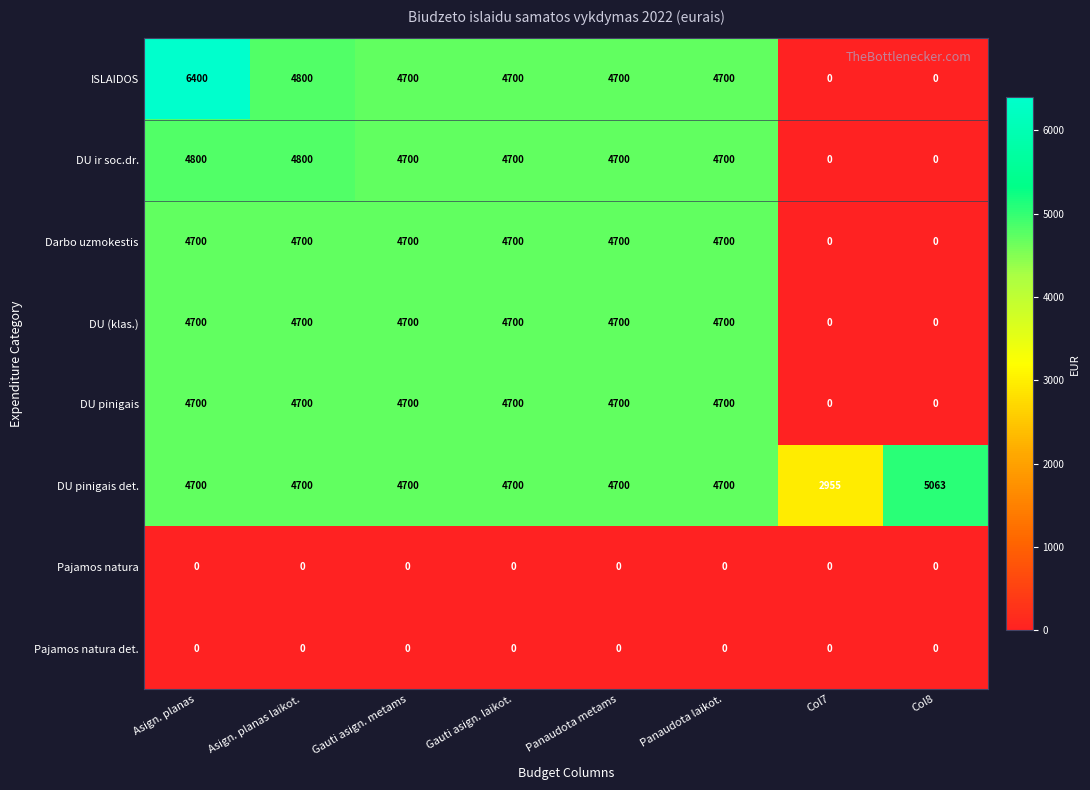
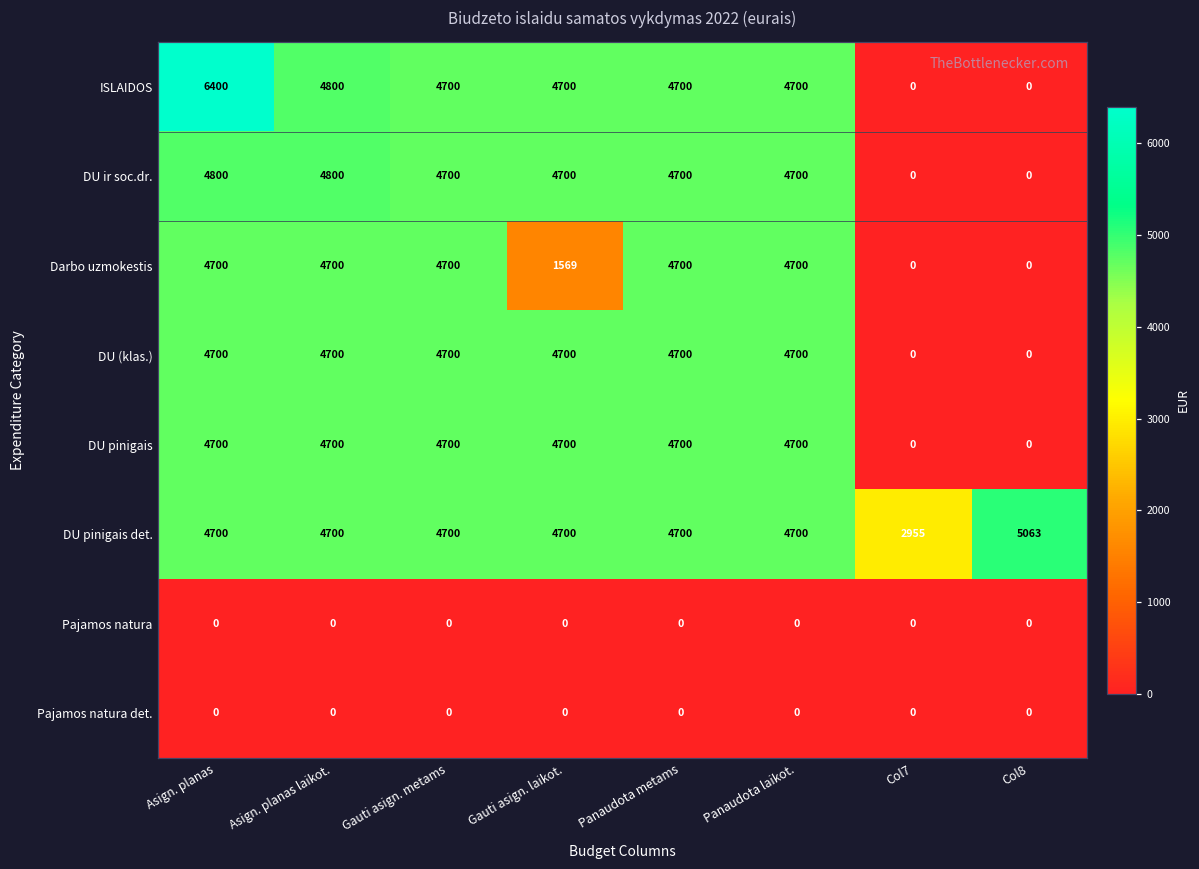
  {
    "ISLAIDOS": {
      "Asign. planas": 6400,
      "Asign. planas laikot.": 4800,
      "Gauti asign. metams": 4700,
      "Gauti asign. laikot.": 4700,
      "Panaudota metams": 4700,
      "Panaudota laikot.": 4700,
      "Col7": 0
    },
    "DU ir soc.dr.": {
      "Asign. planas": 4800,
      "Asign. planas laikot.": 4800,
      "Gauti asign. metams": 4700,
      "Gauti asign. laikot.": 4700,
      "Panaudota metams": 4700,
      "Panaudota laikot.": 4700,
      "Col7": 0,
      "Col8": 0
    },
    "Darbo uzmokestis": {
      "Asign. planas": 4700,
      "Asign. planas laikot.": 4700,
      "Gauti asign. metams": 4700,
-     "Gauti asign. laikot.": 4700,
+     "Gauti asign. laikot.": 1569,
      "Panaudota metams": 4700,
      "Panaudota laikot.": 4700,
      "Col7": 0,
      "Col8": 0
    },
    "DU (klas.)": {
      "Asign. planas": 4700,
      "Asign. planas laikot.": 4700,
      "Gauti asign. metams": 4700,
      "Gauti asign. laikot.": 4700,
      "Panaudota metams": 4700,
      "Panaudota laikot.": 4700,
      "Col7": 0,
      "Col8": 0
    },
    "DU pinigais": {
      "Asign. planas": 4700,
      "Asign. planas laikot.": 4700,
      "Gauti asign. metams": 4700,
      "Gauti asign. laikot.": 4700,
      "Panaudota metams": 4700,
      "Panaudota laikot.": 4700,
      "Col7": 0,
      "Col8": 0
    },
    "DU pinigais det.": {
      "Asign. planas": 4700,
      "Asign. planas laikot.": 4700,
      "Gauti asign. metams": 4700,
      "Gauti asign. laikot.": 4700,
      "Panaudota metams": 4700,
      "Panaudota laikot.": 4700,
      "Col7": 2955,
      "Col8": 5063
    },
    "Pajamos natura": {
      "Asign. planas": 0,
      "Asign. planas laikot.": 0,
      "Gauti asign. metams": 0,
      "Gauti asign. laikot.": 0,
      "Panaudota metams": 0,
      "Panaudota laikot.": 0,
      "Col7": 0,
      "Col8": 0
    },
    "Pajamos natura det.": {
      "Asign. planas": 0,
      "Asign. planas laikot.": 0,
      "Gauti asign. metams": 0,
      "Gauti asign. laikot.": 0,
      "Panaudota metams": 0,
      "Panaudota laikot.": 0,
      "Col7": 0,
      "Col8": 0
    }
  }
